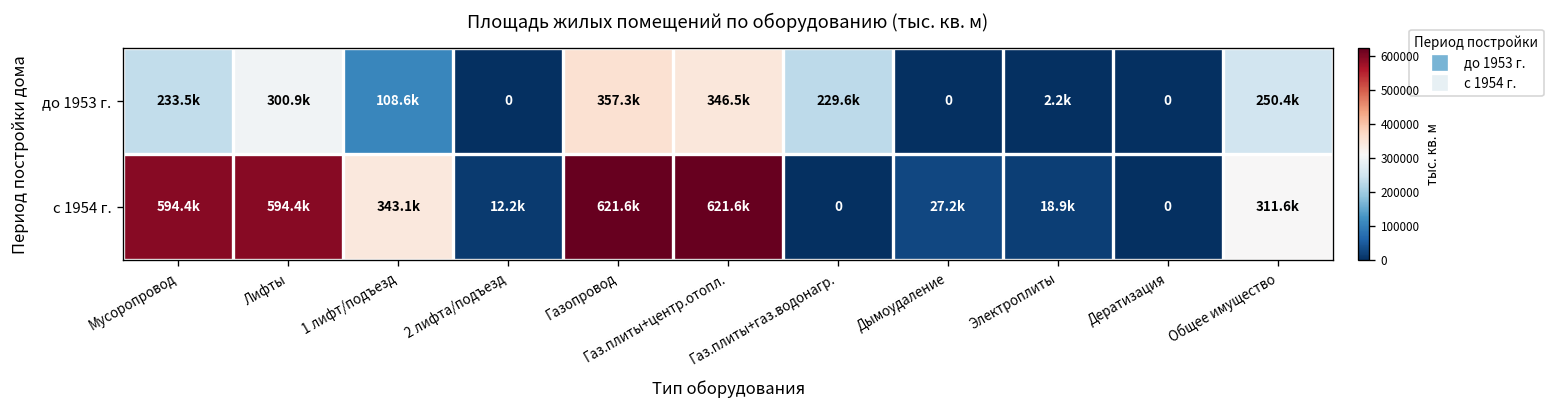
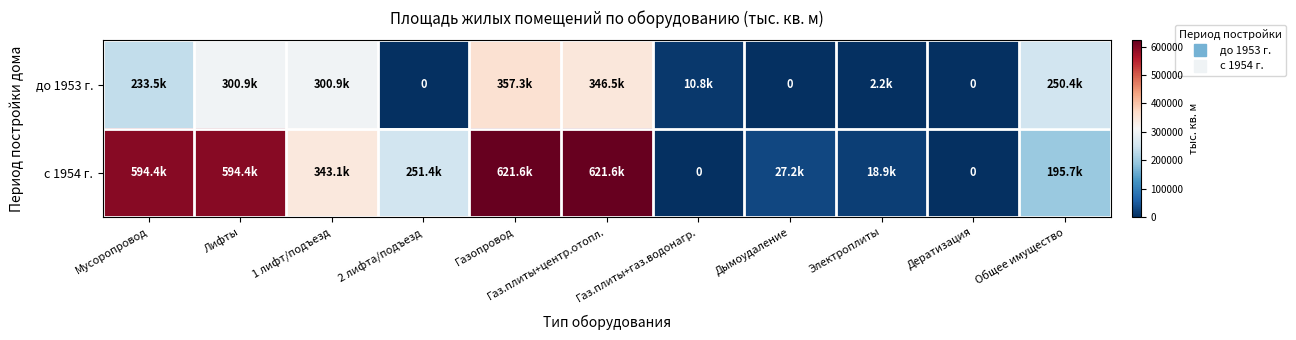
  {
    "до 1953 г.": {
      "Мусоропровод": "233.5k",
      "Лифты": "300.9k",
-     "1 лифт/подъезд": "108.6k",
+     "1 лифт/подъезд": "300.9k",
      "2 лифта/подъезд": "0",
      "Газопровод": "357.3k",
      "Газ.плиты+центр.отопл.": "346.5k",
-     "Газ.плиты+газ.водонагр.": "229.6k",
+     "Газ.плиты+газ.водонагр.": "10.8k",
      "Дымоудаление": "0",
      "Электроплиты": "2.2k",
      "Дератизация": "0",
      "Общее имущество": "250.4k"
    },
    "с 1954 г.": {
      "Мусоропровод": "594.4k",
      "Лифты": "594.4k",
      "1 лифт/подъезд": "343.1k",
-     "2 лифта/подъезд": "12.2k",
+     "2 лифта/подъезд": "251.4k",
      "Газопровод": "621.6k",
      "Газ.плиты+центр.отопл.": "621.6k",
      "Газ.плиты+газ.водонагр.": "0",
      "Дымоудаление": "27.2k",
      "Электроплиты": "18.9k",
      "Дератизация": "0",
-     "Общее имущество": "311.6k"
+     "Общее имущество": "195.7k"
    }
  }
